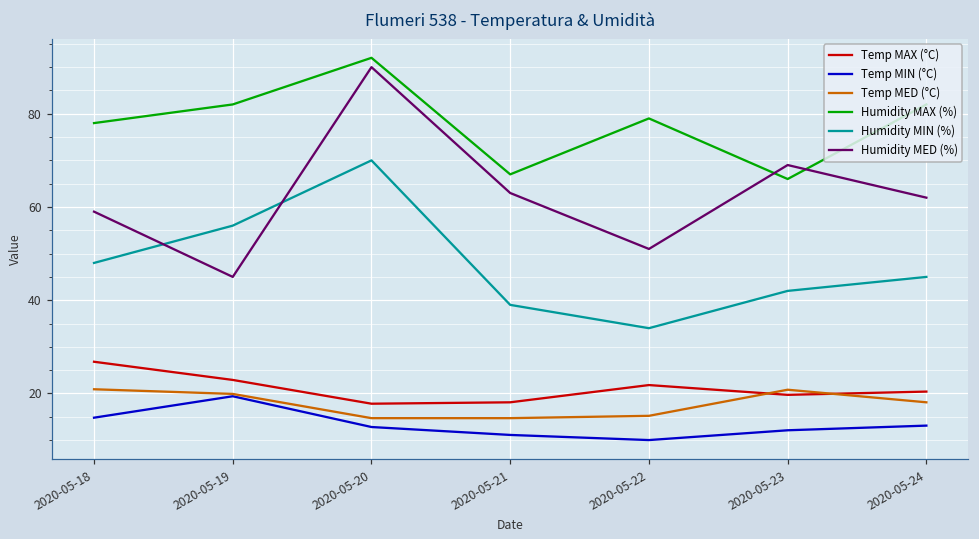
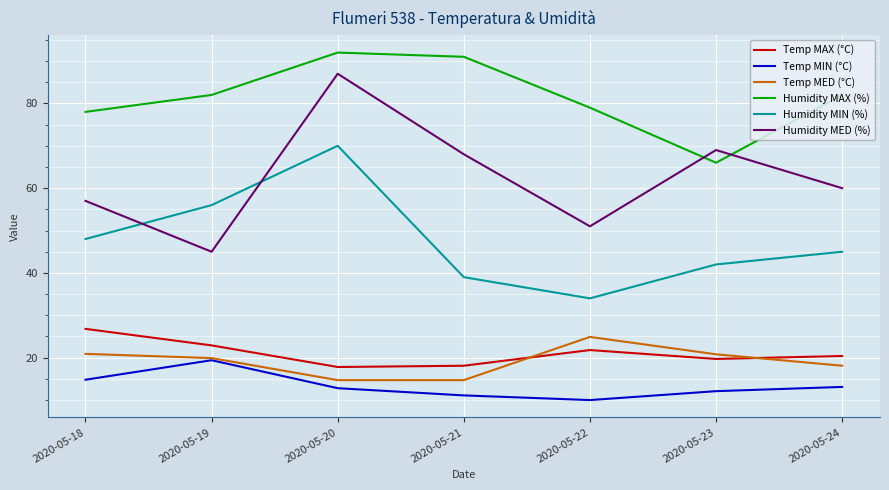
  {
    "Temp MAX (°C)": {
      "2020-05-18": 27,
      "2020-05-19": 23,
      "2020-05-20": 18,
      "2020-05-21": 18,
      "2020-05-22": 22,
      "2020-05-23": 20,
      "2020-05-24": 20
    },
    "Temp MIN (°C)": {
      "2020-05-18": 15,
      "2020-05-20": 13,
      "2020-05-21": 11,
      "2020-05-22": 10,
      "2020-05-23": 12,
      "2020-05-24": 13
    },
    "Temp MED (°C)": {
      "2020-05-18": 21,
      "2020-05-20": 15,
      "2020-05-21": 15,
-     "2020-05-22": 15,
+     "2020-05-22": 25,
      "2020-05-23": 21,
      "2020-05-24": 18
    },
    "Humidity MAX (%)": {
      "2020-05-18": 78,
      "2020-05-19": 82,
      "2020-05-20": 92,
-     "2020-05-21": 67,
+     "2020-05-21": 91,
      "2020-05-22": 79,
      "2020-05-23": 66
    },
    "Humidity MIN (%)": {
      "2020-05-18": 48,
      "2020-05-19": 56,
      "2020-05-20": 70,
      "2020-05-21": 39,
      "2020-05-22": 34,
      "2020-05-23": 42,
      "2020-05-24": 45
    },
    "Humidity MED (%)": {
-     "2020-05-18": 59,
+     "2020-05-18": 57,
      "2020-05-19": 45,
-     "2020-05-20": 90,
-     "2020-05-21": 63,
+     "2020-05-20": 87,
+     "2020-05-21": 68,
      "2020-05-22": 51,
      "2020-05-23": 69,
-     "2020-05-24": 62
+     "2020-05-24": 60
    }
  }
